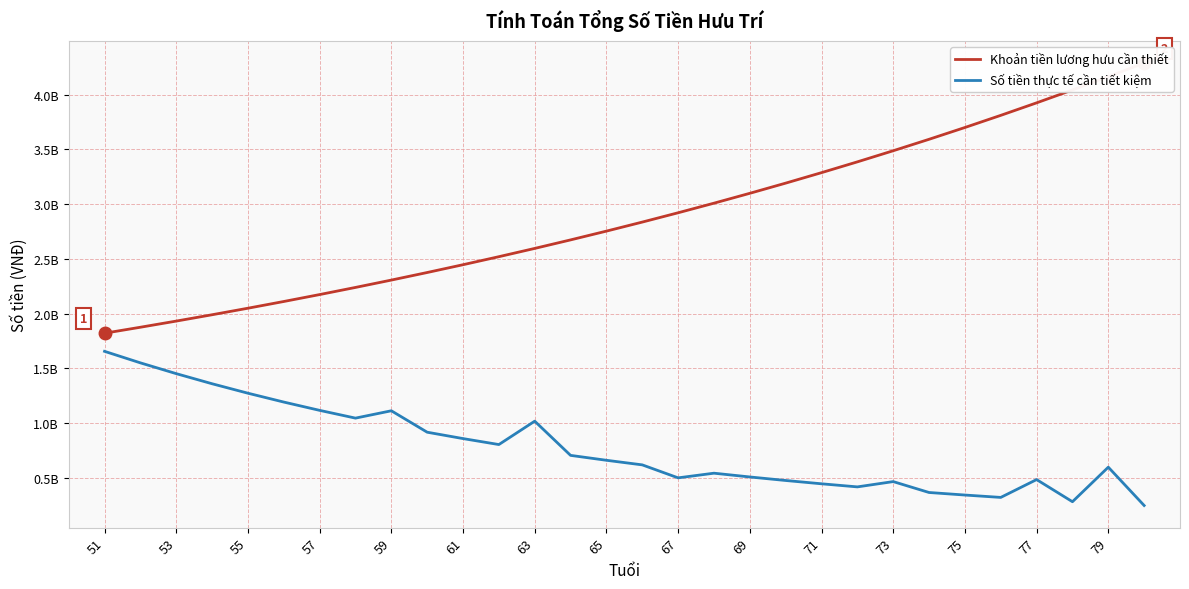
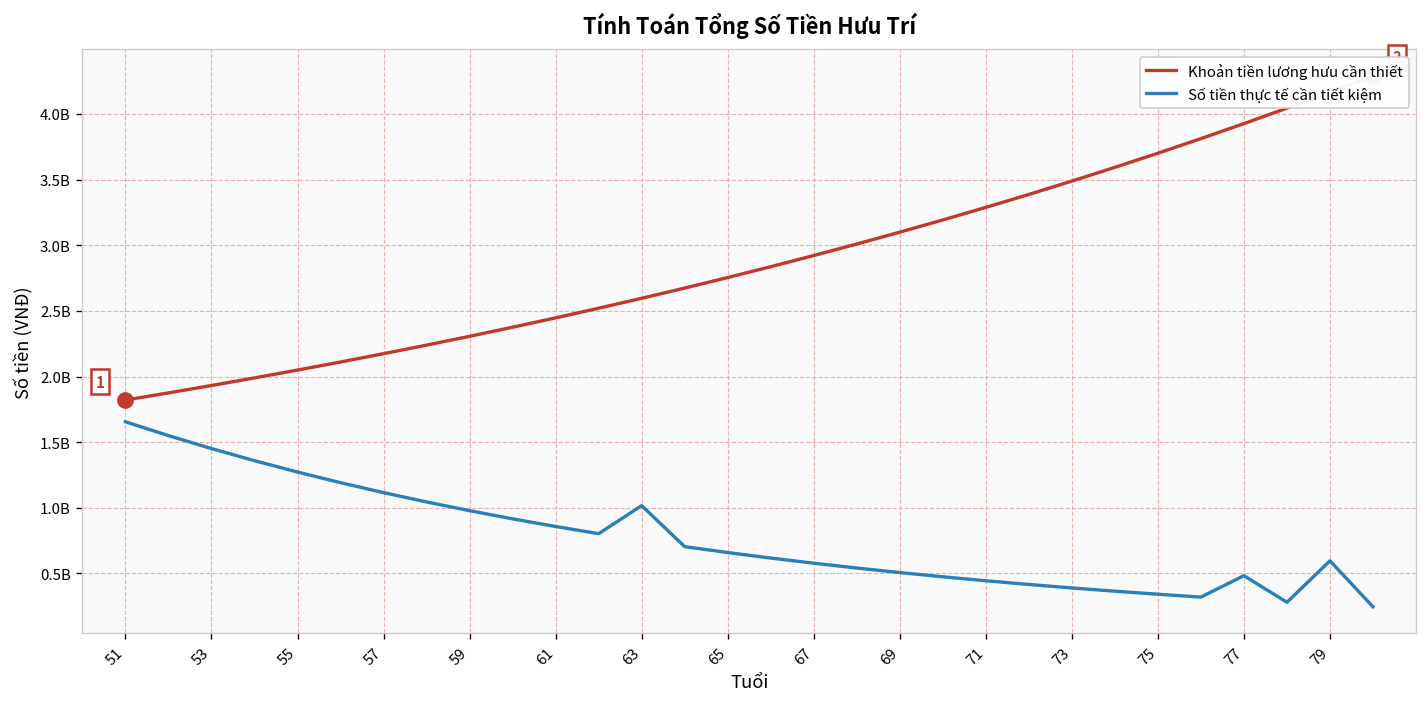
  {
    "Số tiền thực tế cần tiết kiệm": {
      "51": 1660000000,
      "53": 1450000000,
      "55": 1270000000,
      "57": 1120000000,
-     "59": 1110000000,
+     "59": 980000000,
      "61": 860000000,
      "63": 1020000000,
      "65": 660000000,
-     "67": 500000000,
+     "67": 580000000,
      "69": 510000000,
      "71": 440000000,
-     "73": 460000000,
+     "73": 390000000,
      "75": 340000000,
      "77": 480000000,
      "79": 600000000
    }
  }
